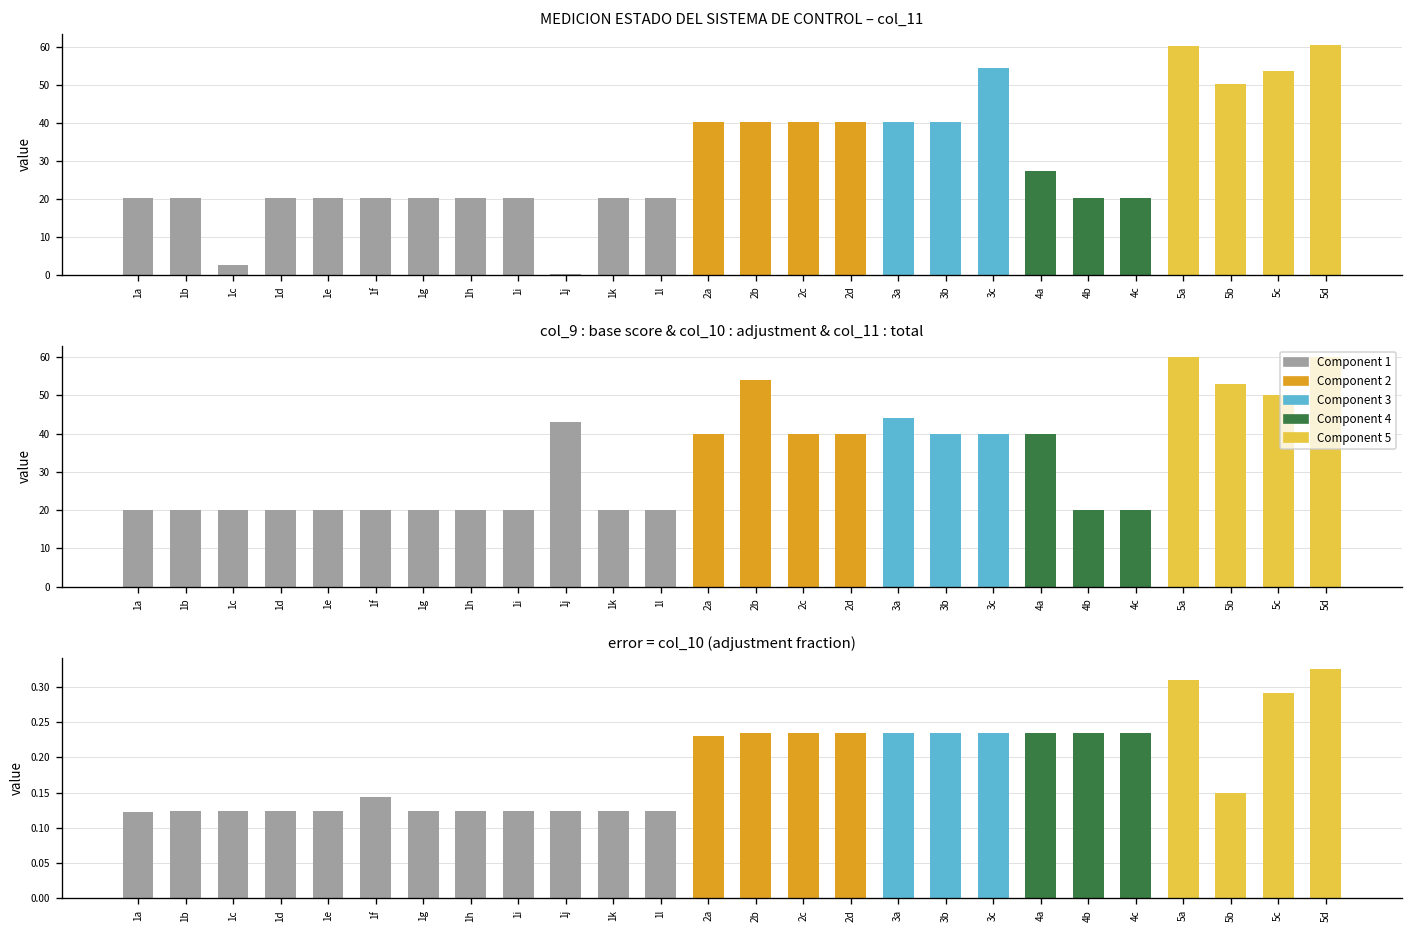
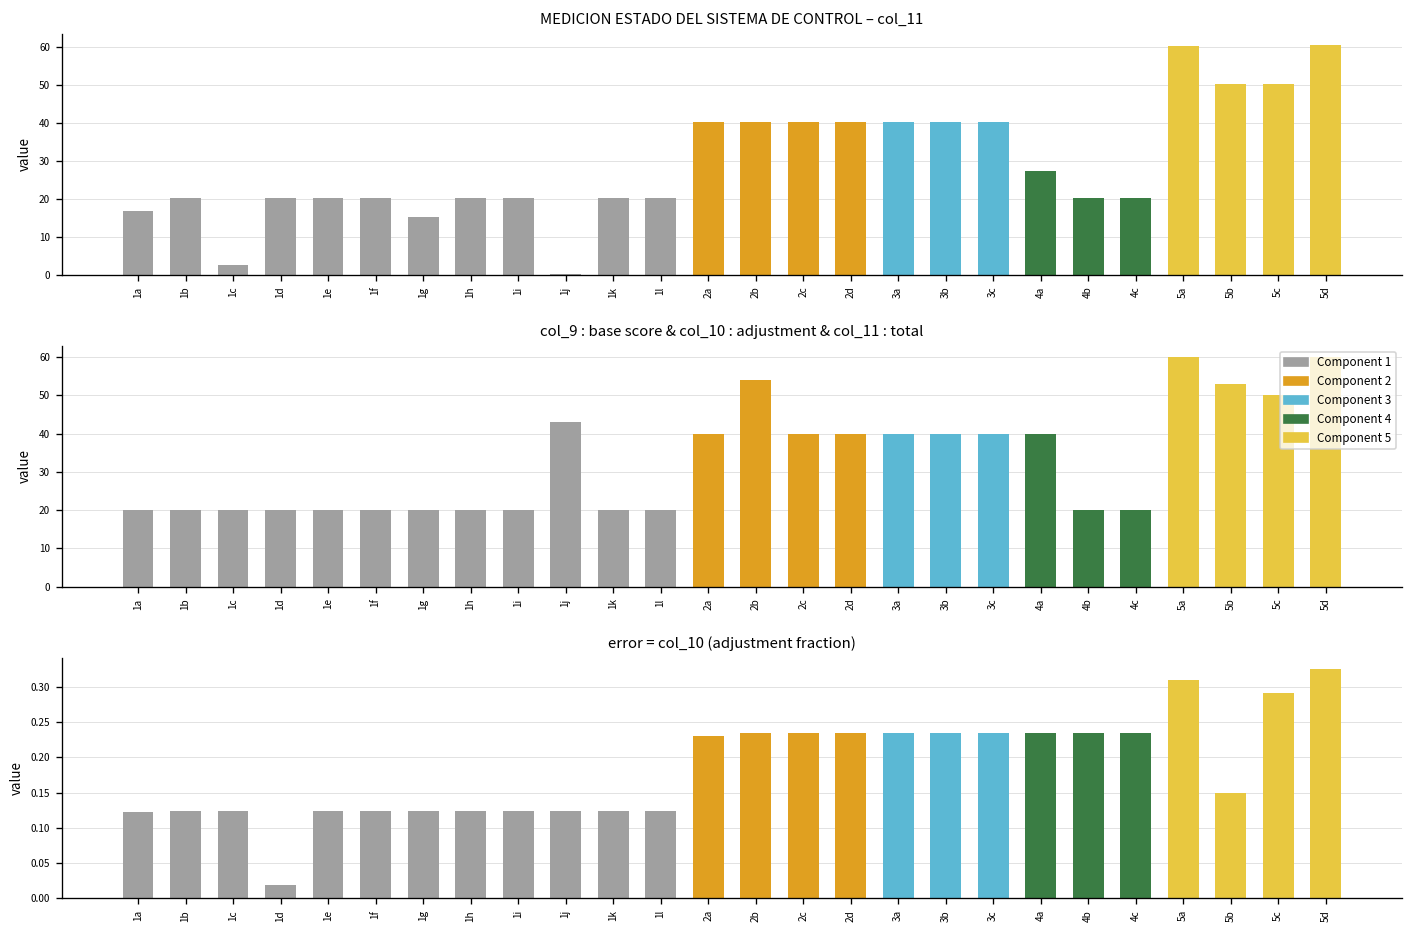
  {
    "MEDICION ESTADO DEL SISTEMA DE CONTROL – col_11": {
-     "1a": 20,
+     "1a": 17,
      "1b": 20,
      "1c": 3,
      "1d": 20,
      "1e": 20,
      "1f": 20,
-     "1g": 20,
+     "1g": 15,
      "1h": 20,
      "1i": 20,
      "1k": 20,
      "1l": 20,
      "2a": 40,
      "2b": 40,
      "2c": 40,
      "2d": 40,
      "3a": 40,
      "3b": 40,
-     "3c": 54,
+     "3c": 40,
      "4a": 27,
      "4b": 20,
      "4c": 20,
      "5a": 60,
      "5b": 50,
-     "5c": 54,
+     "5c": 50,
      "5d": 60
    },
    "col_9 : base score & col_10 : adjustment & col_11 : total": {
      "1a": 20,
      "1b": 20,
      "1c": 20,
      "1d": 20,
      "1e": 20,
      "1f": 20,
      "1g": 20,
      "1h": 20,
      "1i": 20,
      "1j": 43,
      "1k": 20,
      "1l": 20,
      "2a": 40,
      "2b": 54,
      "2c": 40,
      "2d": 40,
-     "3a": 44,
+     "3a": 40,
      "3b": 40,
      "3c": 40,
      "4a": 40,
      "4b": 20,
      "4c": 20,
      "5a": 60,
      "5b": 53,
      "5c": 50
    },
    "error = col_10 (adjustment fraction)": {
      "1a": 0.12,
      "1b": 0.12,
      "1c": 0.12,
-     "1d": 0.12,
+     "1d": 0.02,
      "1e": 0.12,
-     "1f": 0.14,
+     "1f": 0.12,
      "1g": 0.12,
      "1h": 0.12,
      "1i": 0.12,
      "1j": 0.12,
      "1k": 0.12,
      "1l": 0.12,
      "2a": 0.23,
      "2b": 0.23,
      "2c": 0.23,
      "2d": 0.23,
      "3a": 0.23,
      "3b": 0.23,
      "3c": 0.23,
      "4a": 0.23,
      "4b": 0.23,
      "4c": 0.23,
      "5a": 0.31,
      "5b": 0.15,
      "5c": 0.29,
      "5d": 0.33
    }
  }
